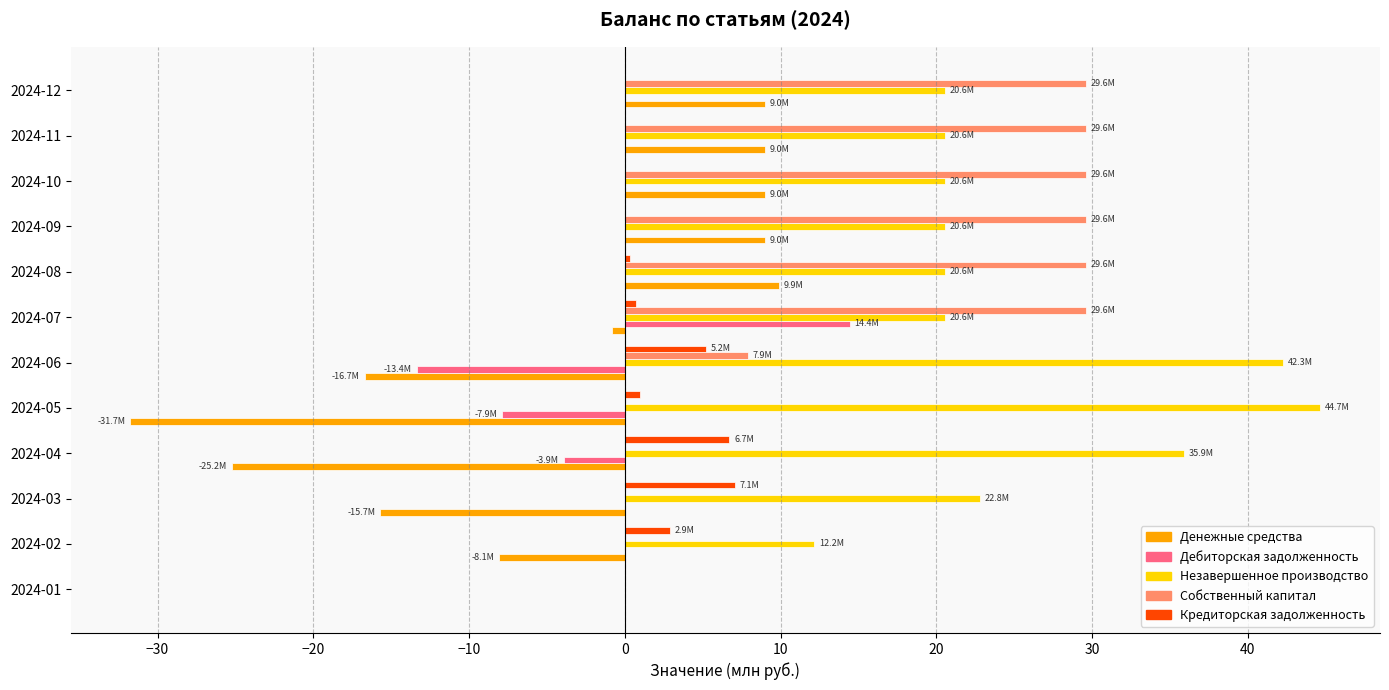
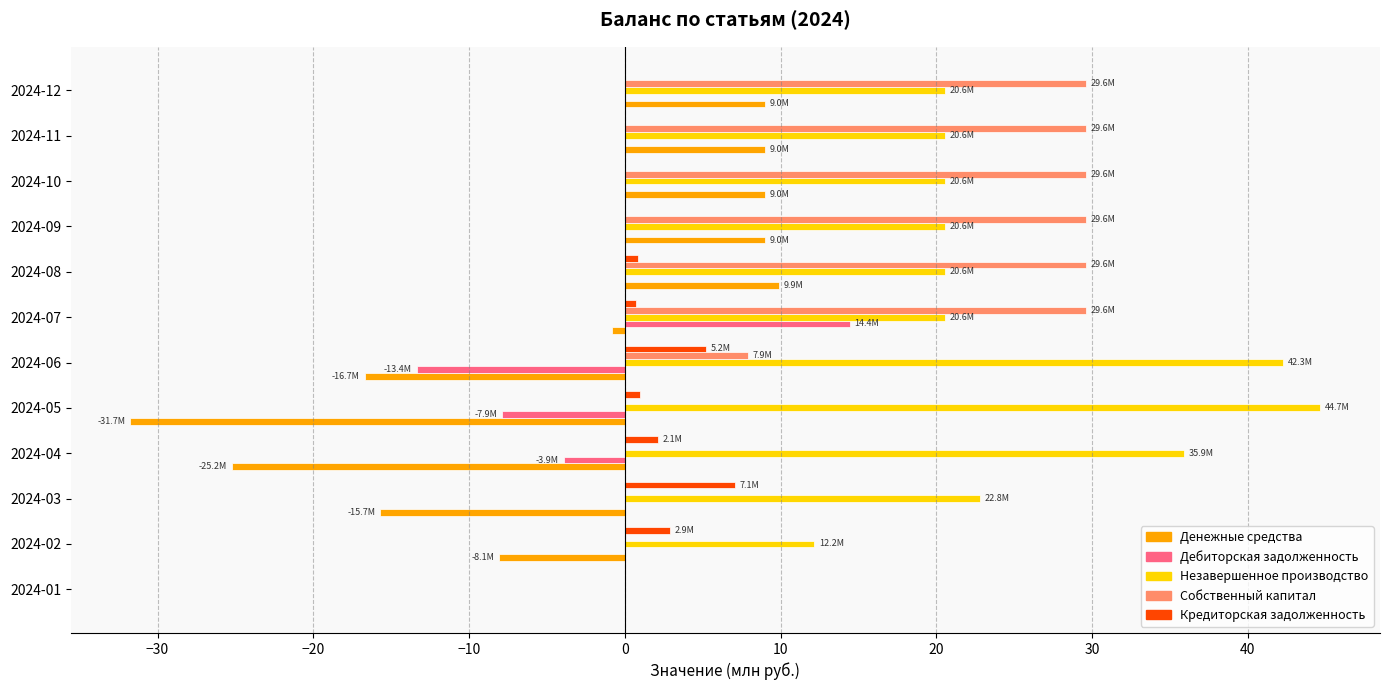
  {
    "Кредиторская задолженность": {
-     "2024-08": "0.3",
+     "2024-08": "0.9",
      "2024-06": "5.2M",
-     "2024-04": "6.7M",
+     "2024-04": "2.1M",
      "2024-03": "7.1M",
      "2024-02": "2.9M"
    }
  }
